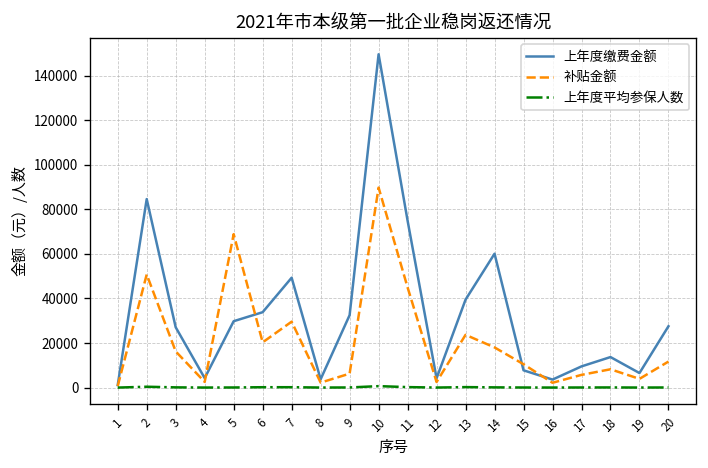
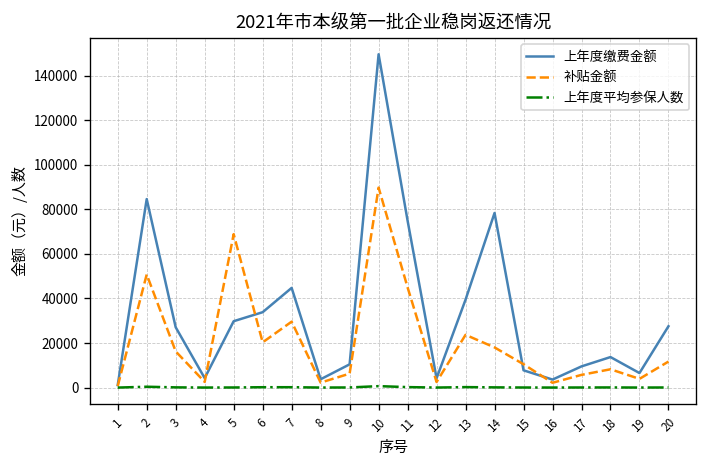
  {
    "上年度缴费金额": {
      "2": 85000,
      "3": 27000,
      "4": 4000,
      "5": 30000,
      "6": 34000,
-     "7": 49000,
+     "7": 45000,
      "8": 4000,
-     "9": 32000,
+     "9": 10000,
      "10": 150000,
      "11": 75000,
      "12": 4000,
      "13": 39000,
-     "14": 60000,
+     "14": 78000,
      "15": 8000,
      "16": 4000,
      "17": 10000,
      "18": 14000,
      "19": 7000,
      "20": 28000
    },
    "补贴金额": {
      "2": 51000,
      "3": 16000,
      "4": 3000,
      "5": 69000,
      "6": 20000,
      "7": 30000,
      "8": 2000,
      "9": 6000,
      "10": 90000,
      "11": 45000,
      "12": 3000,
      "13": 24000,
      "14": 18000,
      "15": 10000,
      "16": 2000,
      "17": 6000,
      "18": 8000,
      "19": 4000,
      "20": 12000
    },
    "上年度平均参保人数": {
      "2": 0,
      "3": 0,
      "4": 0,
      "5": 0,
      "6": 0,
      "7": 0,
      "8": 0,
      "9": 0,
      "10": 1000,
      "11": 0,
      "12": 0,
      "13": 0,
      "14": 0,
      "15": 0,
      "16": 0,
      "17": 0,
      "18": 0,
      "19": 0,
      "20": 0
    }
  }
